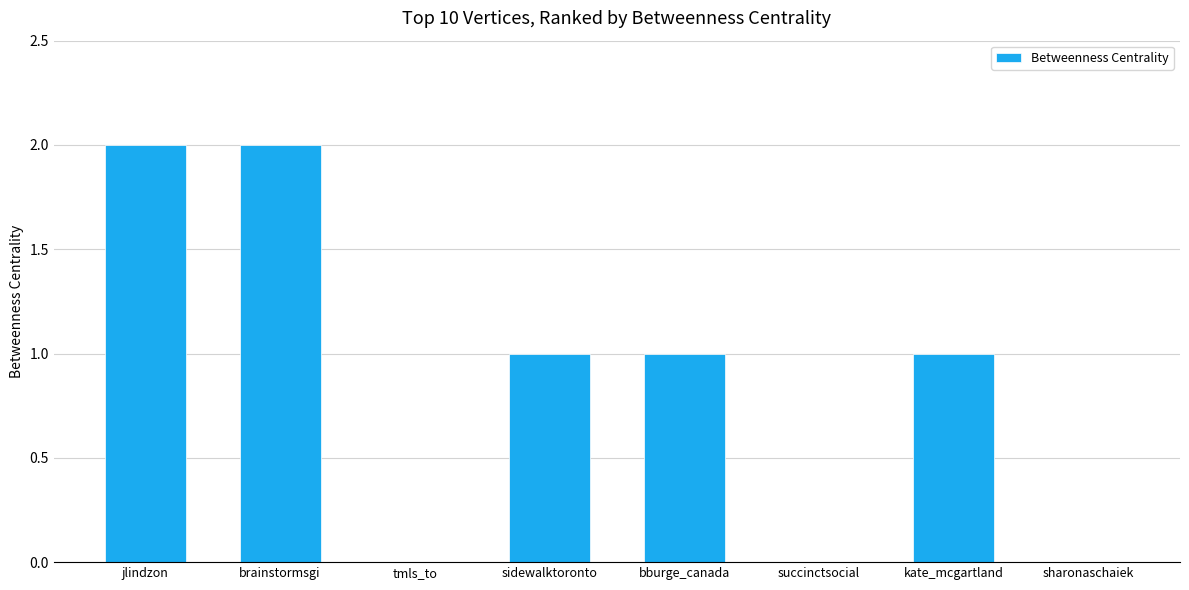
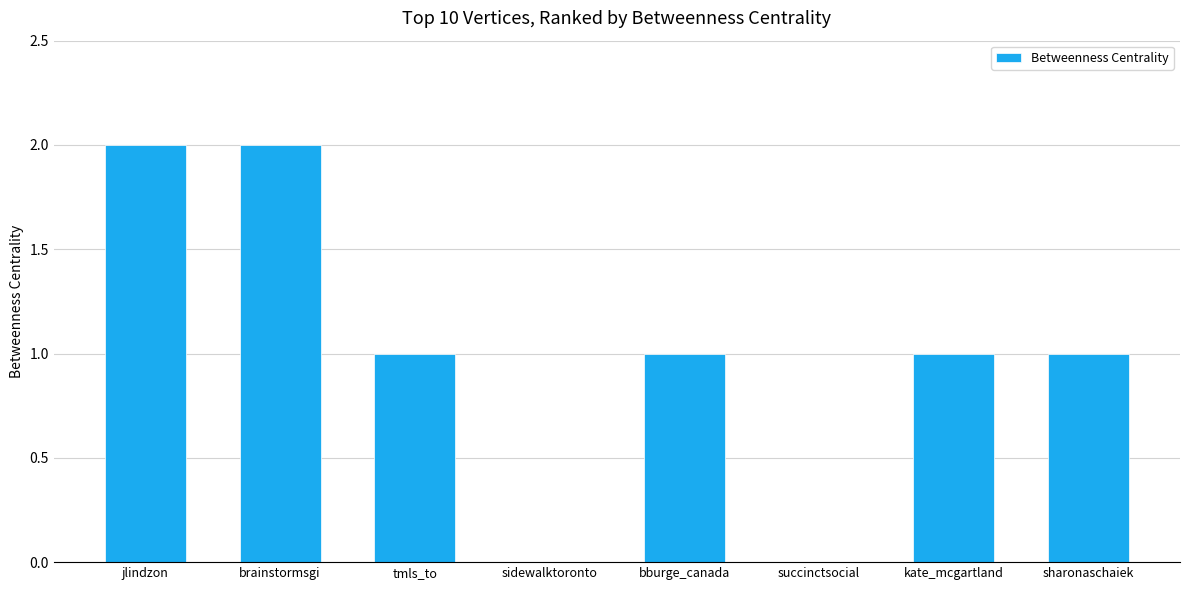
  {
    "jlindzon": 2,
    "brainstormsgi": 2,
-   "tmls_to": 0,
-   "sidewalktoronto": 1,
+   "tmls_to": 1,
+   "sidewalktoronto": 0,
    "bburge_canada": 1,
    "succinctsocial": 0,
    "kate_mcgartland": 1,
-   "sharonaschaiek": 0
+   "sharonaschaiek": 1
  }
